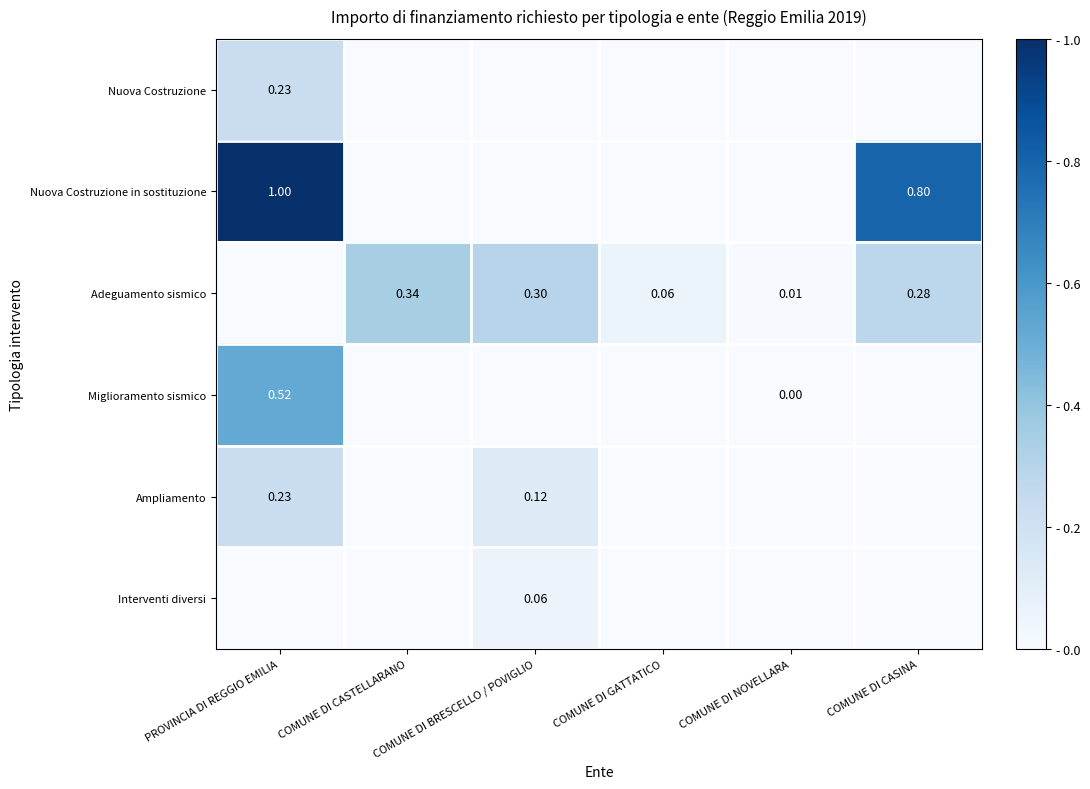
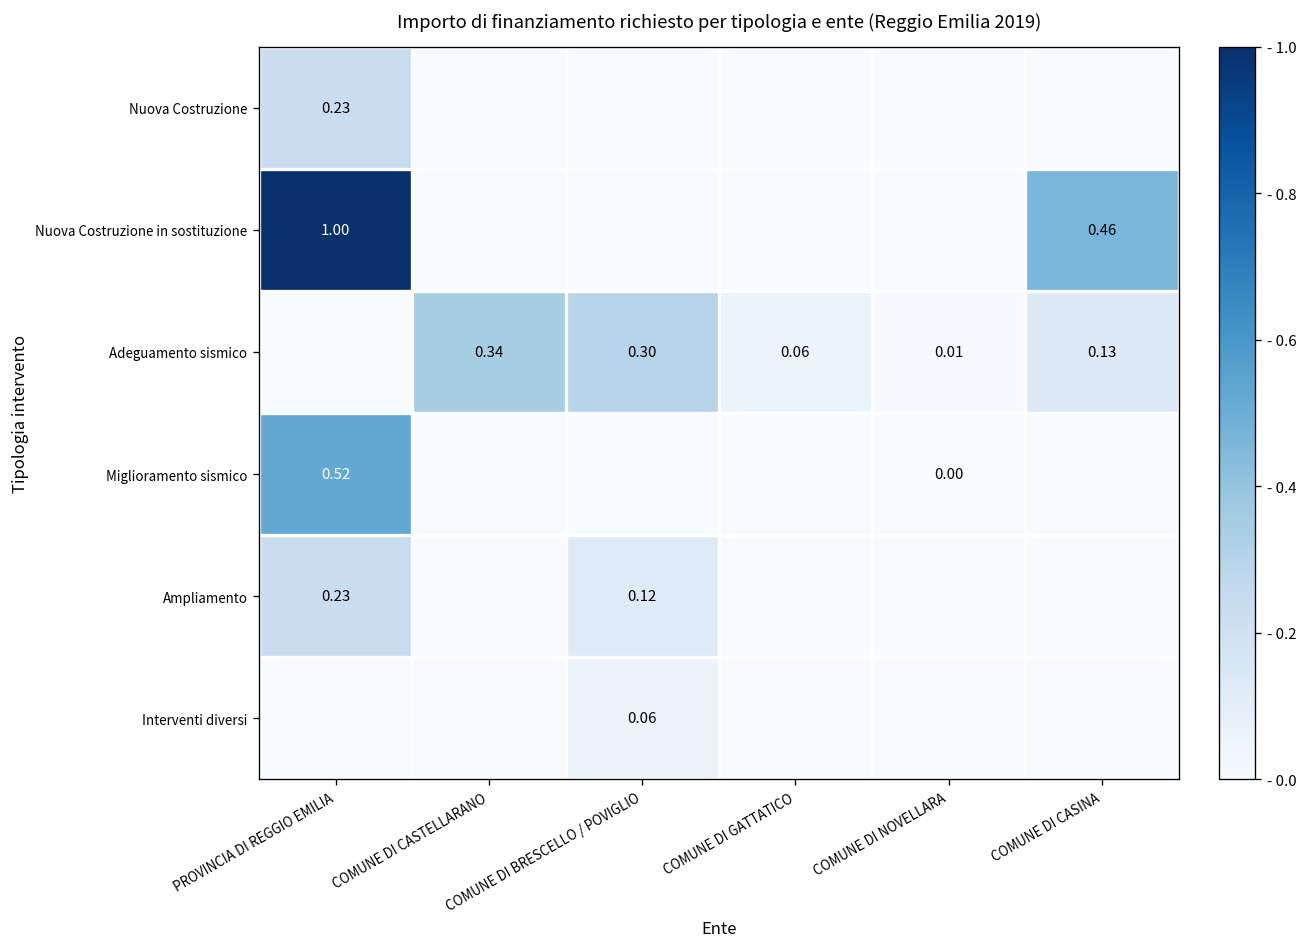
  {
    "Nuova Costruzione": {
      "PROVINCIA DI REGGIO EMILIA": 0.23
    },
    "Nuova Costruzione in sostituzione": {
      "PROVINCIA DI REGGIO EMILIA": 1.00,
-     "COMUNE DI CASINA": 0.80
+     "COMUNE DI CASINA": 0.46
    },
    "Adeguamento sismico": {
      "COMUNE DI CASTELLARANO": 0.34,
      "COMUNE DI BRESCELLO / POVIGLIO": 0.30,
      "COMUNE DI GATTATICO": 0.06,
      "COMUNE DI NOVELLARA": 0.01,
-     "COMUNE DI CASINA": 0.28
+     "COMUNE DI CASINA": 0.13
    },
    "Miglioramento sismico": {
      "PROVINCIA DI REGGIO EMILIA": 0.52,
      "COMUNE DI NOVELLARA": 0.00
    },
    "Ampliamento": {
      "PROVINCIA DI REGGIO EMILIA": 0.23,
      "COMUNE DI BRESCELLO / POVIGLIO": 0.12
    },
    "Interventi diversi": {
      "COMUNE DI BRESCELLO / POVIGLIO": 0.06
    }
  }
